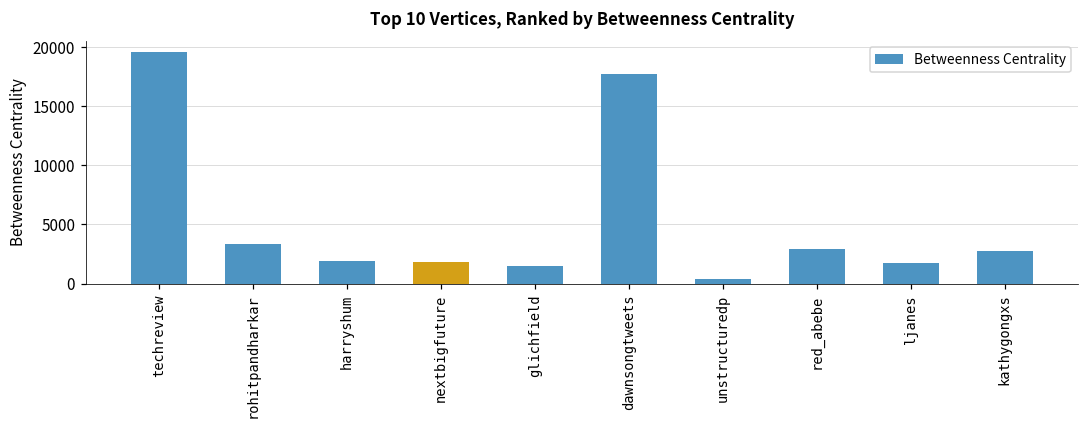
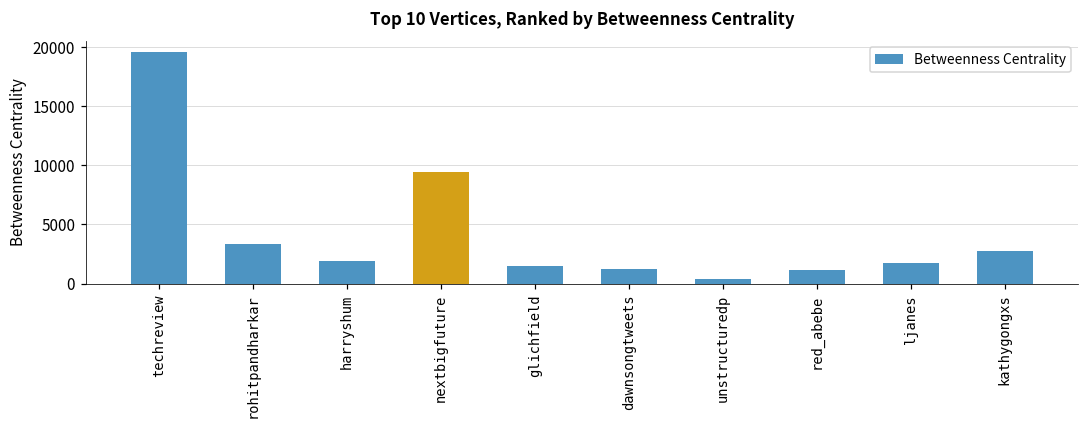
  {
    "techreview": 19600,
    "rohitpandharkar": 3400,
    "harryshum": 1900,
-   "nextbigfuture": 1800,
+   "nextbigfuture": 9500,
    "glichfield": 1500,
-   "dawnsongtweets": 17700,
+   "dawnsongtweets": 1200,
    "unstructuredp": 400,
-   "red_abebe": 3000,
+   "red_abebe": 1100,
    "ljanes": 1800,
    "kathygongxs": 2700
  }
